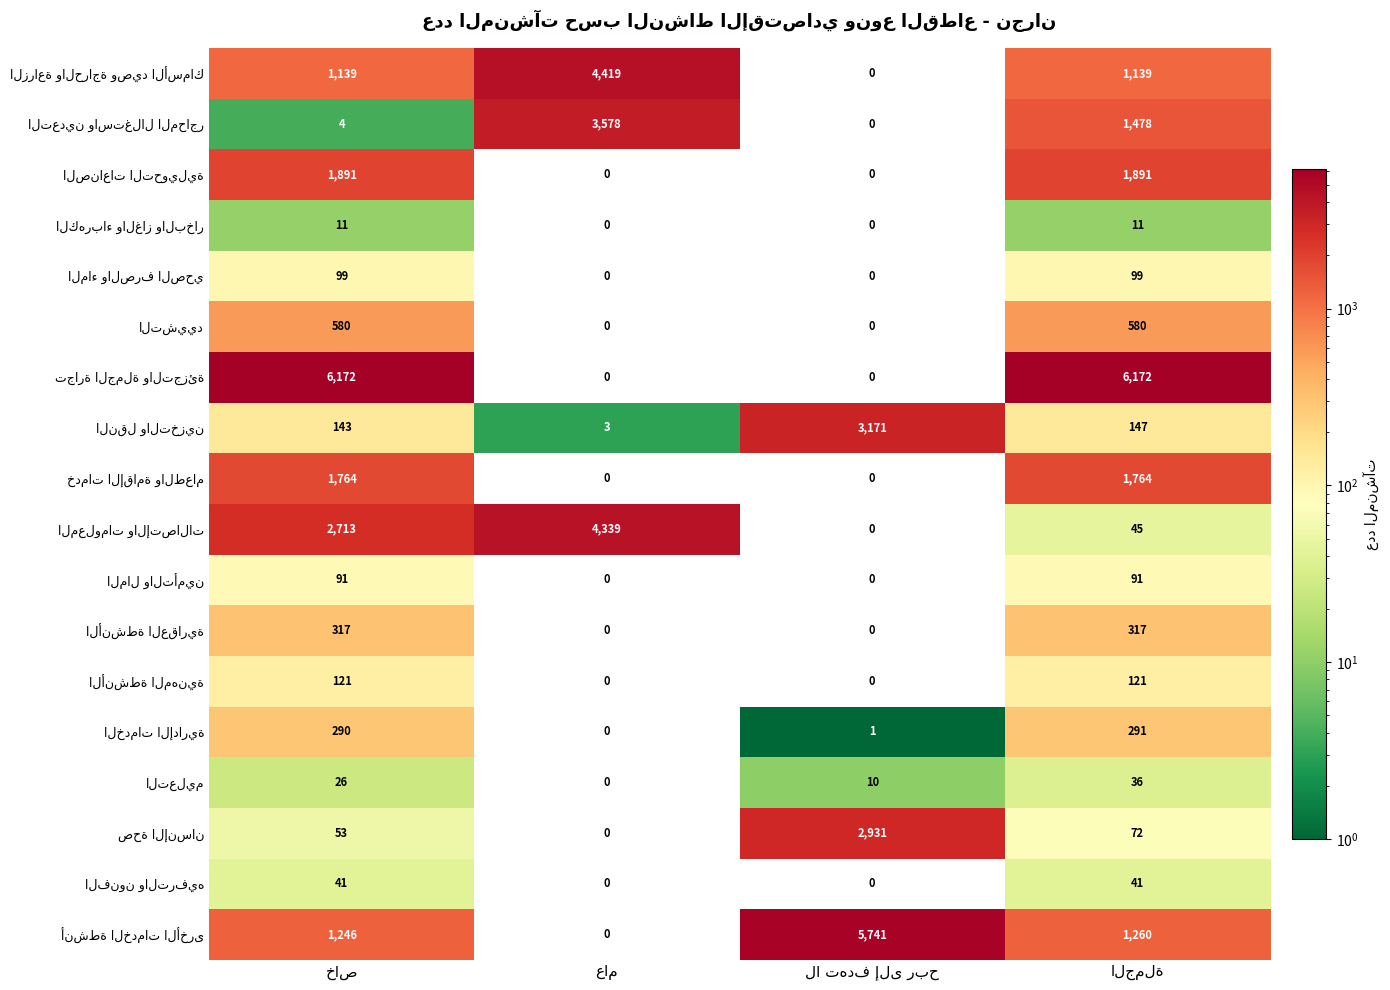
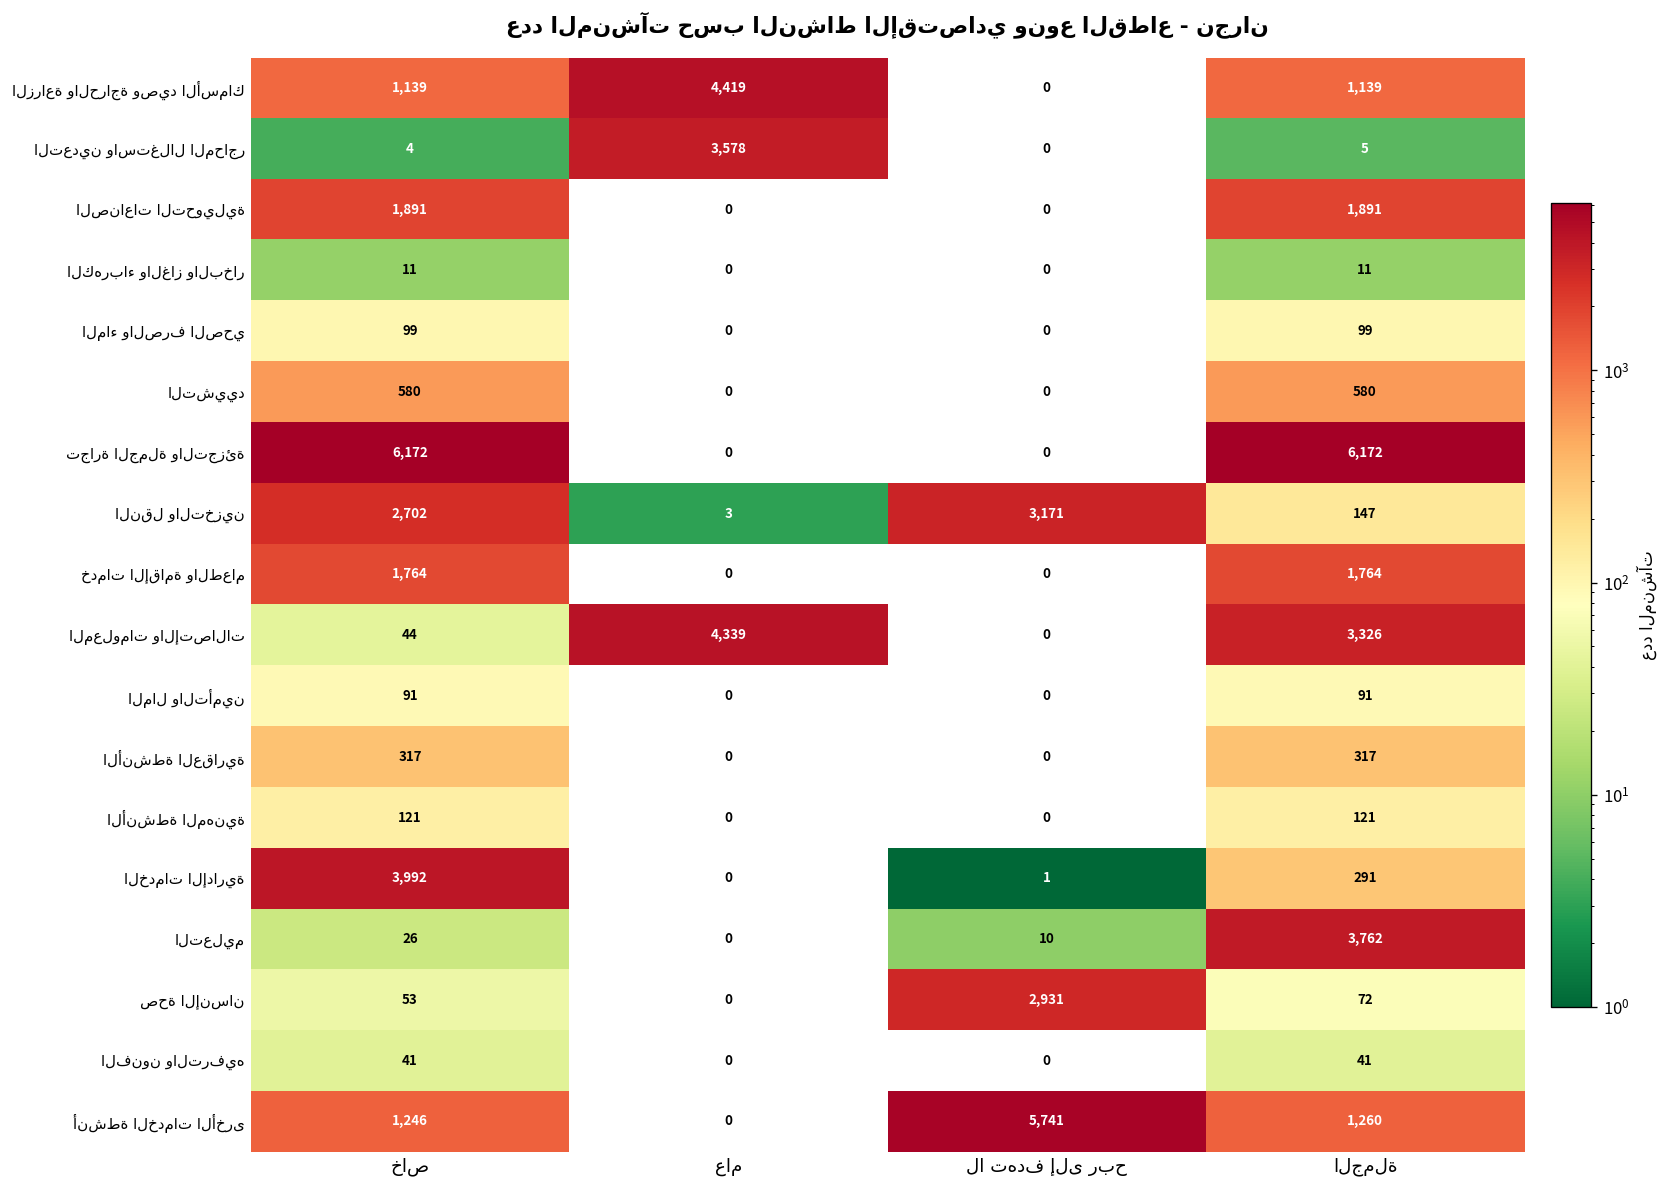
  {
    "الزراعة والحراجة وصيد الأسماك": {
      "خاص": "1,139",
      "عام": "4,419",
      "لا تهدف إلى ربح": "0",
      "الجملة": "1,139"
    },
    "التعدين واستغلال المحاجر": {
      "خاص": "4",
      "عام": "3,578",
      "لا تهدف إلى ربح": "0",
-     "الجملة": "1,478"
+     "الجملة": "5"
    },
    "الصناعات التحويلية": {
      "خاص": "1,891",
      "عام": "0",
      "لا تهدف إلى ربح": "0",
      "الجملة": "1,891"
    },
    "الكهرباء والغاز والبخار": {
      "خاص": "11",
      "عام": "0",
      "لا تهدف إلى ربح": "0",
      "الجملة": "11"
    },
    "الماء والصرف الصحي": {
      "خاص": "99",
      "عام": "0",
      "لا تهدف إلى ربح": "0",
      "الجملة": "99"
    },
    "التشييد": {
      "خاص": "580",
      "عام": "0",
      "لا تهدف إلى ربح": "0",
      "الجملة": "580"
    },
    "تجارة الجملة والتجزئة": {
      "خاص": "6,172",
      "عام": "0",
      "لا تهدف إلى ربح": "0",
      "الجملة": "6,172"
    },
    "النقل والتخزين": {
-     "خاص": "143",
+     "خاص": "2,702",
      "عام": "3",
      "لا تهدف إلى ربح": "3,171",
      "الجملة": "147"
    },
    "خدمات الإقامة والطعام": {
      "خاص": "1,764",
      "عام": "0",
      "لا تهدف إلى ربح": "0",
      "الجملة": "1,764"
    },
    "المعلومات والإتصالات": {
-     "خاص": "2,713",
+     "خاص": "44",
      "عام": "4,339",
      "لا تهدف إلى ربح": "0",
-     "الجملة": "45"
+     "الجملة": "3,326"
    },
    "المال والتأمين": {
      "خاص": "91",
      "عام": "0",
      "لا تهدف إلى ربح": "0",
      "الجملة": "91"
    },
    "الأنشطة العقارية": {
      "خاص": "317",
      "عام": "0",
      "لا تهدف إلى ربح": "0",
      "الجملة": "317"
    },
    "الأنشطة المهنية": {
      "خاص": "121",
      "عام": "0",
      "لا تهدف إلى ربح": "0",
      "الجملة": "121"
    },
    "الخدمات الإدارية": {
-     "خاص": "290",
+     "خاص": "3,992",
      "عام": "0",
      "لا تهدف إلى ربح": "1",
      "الجملة": "291"
    },
    "التعليم": {
      "خاص": "26",
      "عام": "0",
      "لا تهدف إلى ربح": "10",
-     "الجملة": "36"
+     "الجملة": "3,762"
    },
    "صحة الإنسان": {
      "خاص": "53",
      "عام": "0",
      "لا تهدف إلى ربح": "2,931",
      "الجملة": "72"
    },
    "الفنون والترفيه": {
      "خاص": "41",
      "عام": "0",
      "لا تهدف إلى ربح": "0",
      "الجملة": "41"
    },
    "أنشطة الخدمات الأخرى": {
      "خاص": "1,246",
      "عام": "0",
      "لا تهدف إلى ربح": "5,741",
      "الجملة": "1,260"
    }
  }
